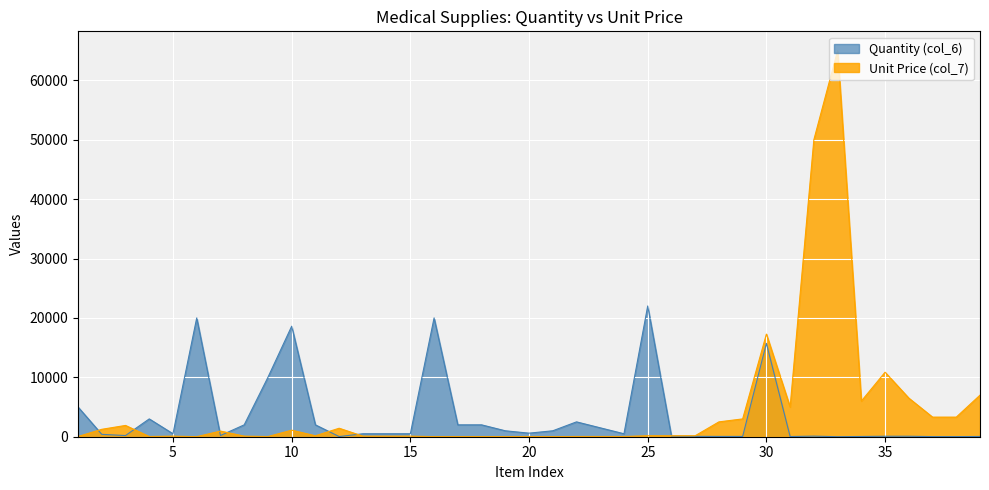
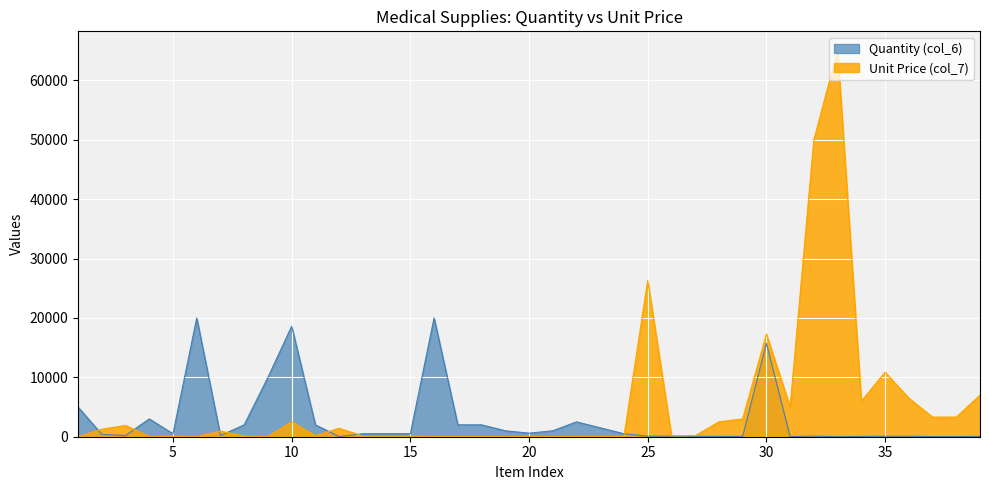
  {
    "Quantity (col_6)": {
      "10": 19000,
      "20": 1000,
-     "25": 22000,
+     "25": 0,
      "30": 16000,
      "35": 0
    },
    "Unit Price (col_7)": {
-     "10": 1000,
+     "10": 3000,
      "20": 0,
-     "25": 0,
+     "25": 26000,
      "30": 17000,
      "35": 11000
    }
  }
